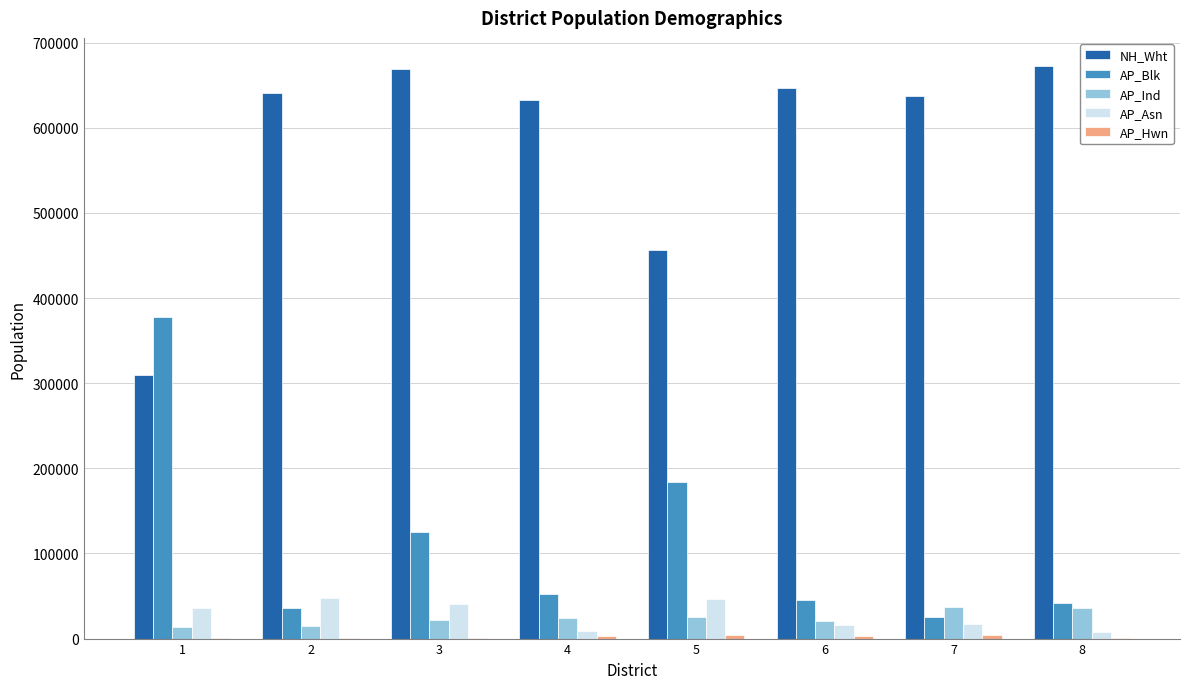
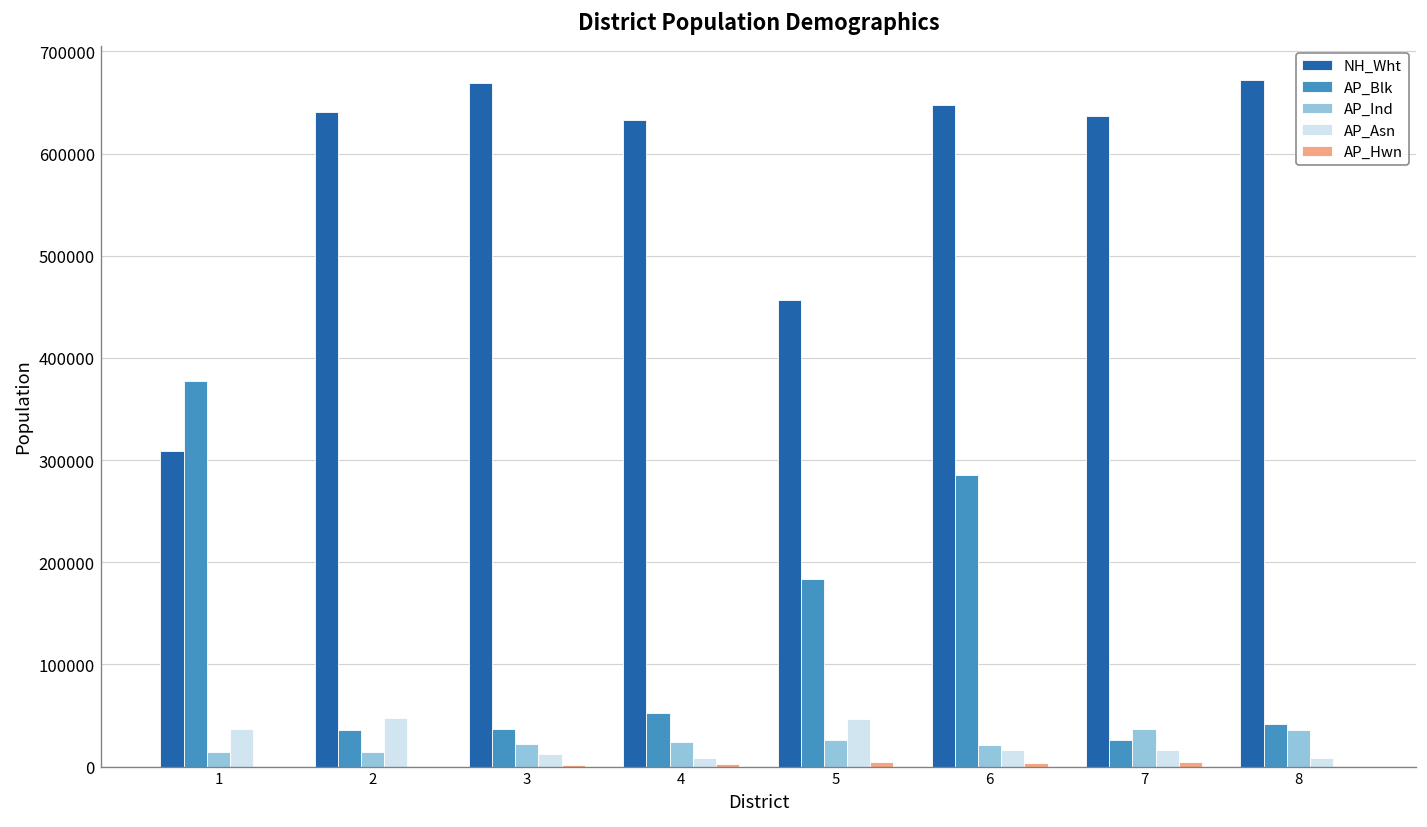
  {
    "NH_Wht": {
      "1": 310000,
      "2": 640000,
      "3": 670000,
      "4": 630000,
      "5": 460000,
      "6": 650000,
      "7": 640000,
      "8": 670000
    },
    "AP_Blk": {
      "1": 380000,
      "2": 40000,
-     "3": 120000,
+     "3": 40000,
      "4": 50000,
      "5": 180000,
-     "6": 50000,
+     "6": 290000,
      "7": 30000,
      "8": 40000
    },
    "AP_Ind": {
      "1": 10000,
      "2": 10000,
      "3": 20000,
      "4": 20000,
      "5": 30000,
      "6": 20000,
      "7": 40000,
      "8": 40000
    },
    "AP_Asn": {
      "1": 40000,
      "2": 50000,
-     "3": 40000,
+     "3": 10000,
      "4": 10000,
      "5": 50000,
      "6": 20000,
      "7": 20000,
      "8": 10000
    },
    "AP_Hwn": {
      "5": 0,
      "6": 0,
      "7": 0
    }
  }
